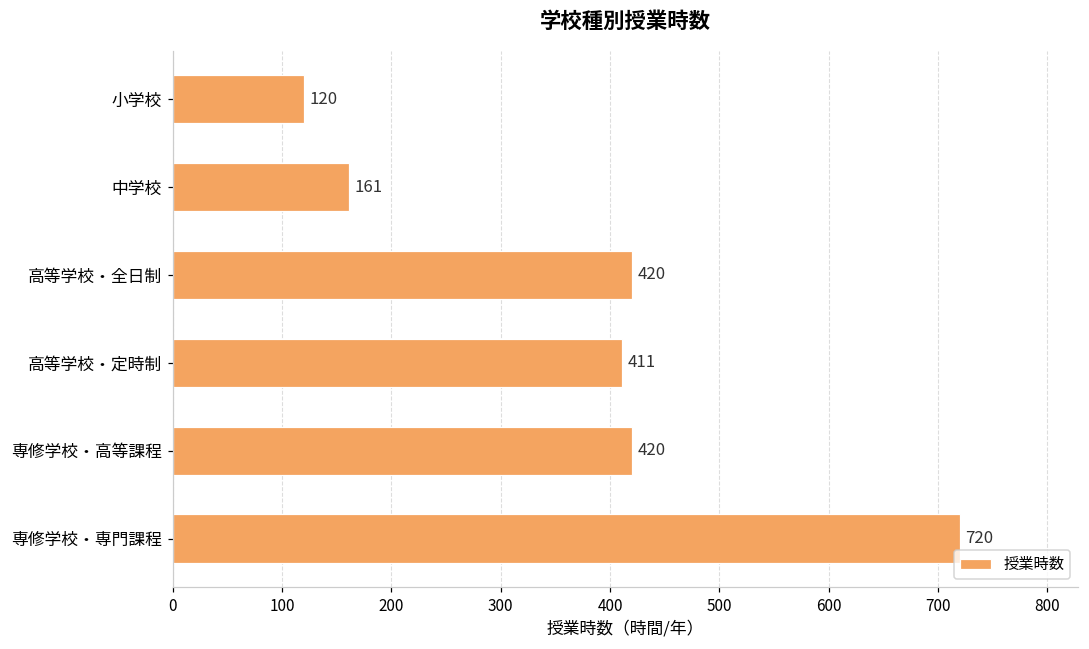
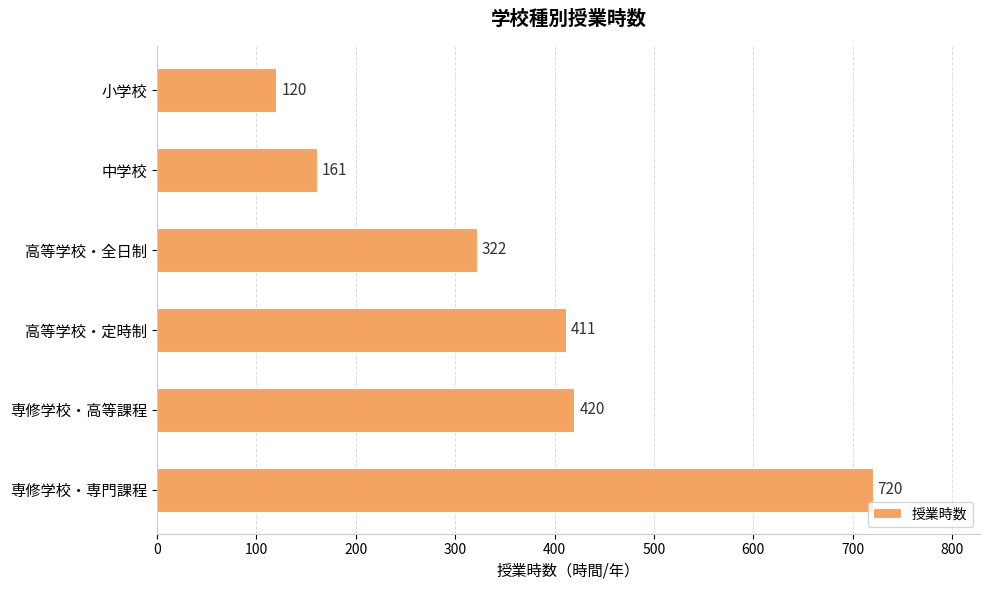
  {
    "小学校": 120,
    "中学校": 161,
-   "高等学校・全日制": 420,
+   "高等学校・全日制": 322,
    "高等学校・定時制": 411,
    "専修学校・高等課程": 420,
    "専修学校・専門課程": 720
  }
